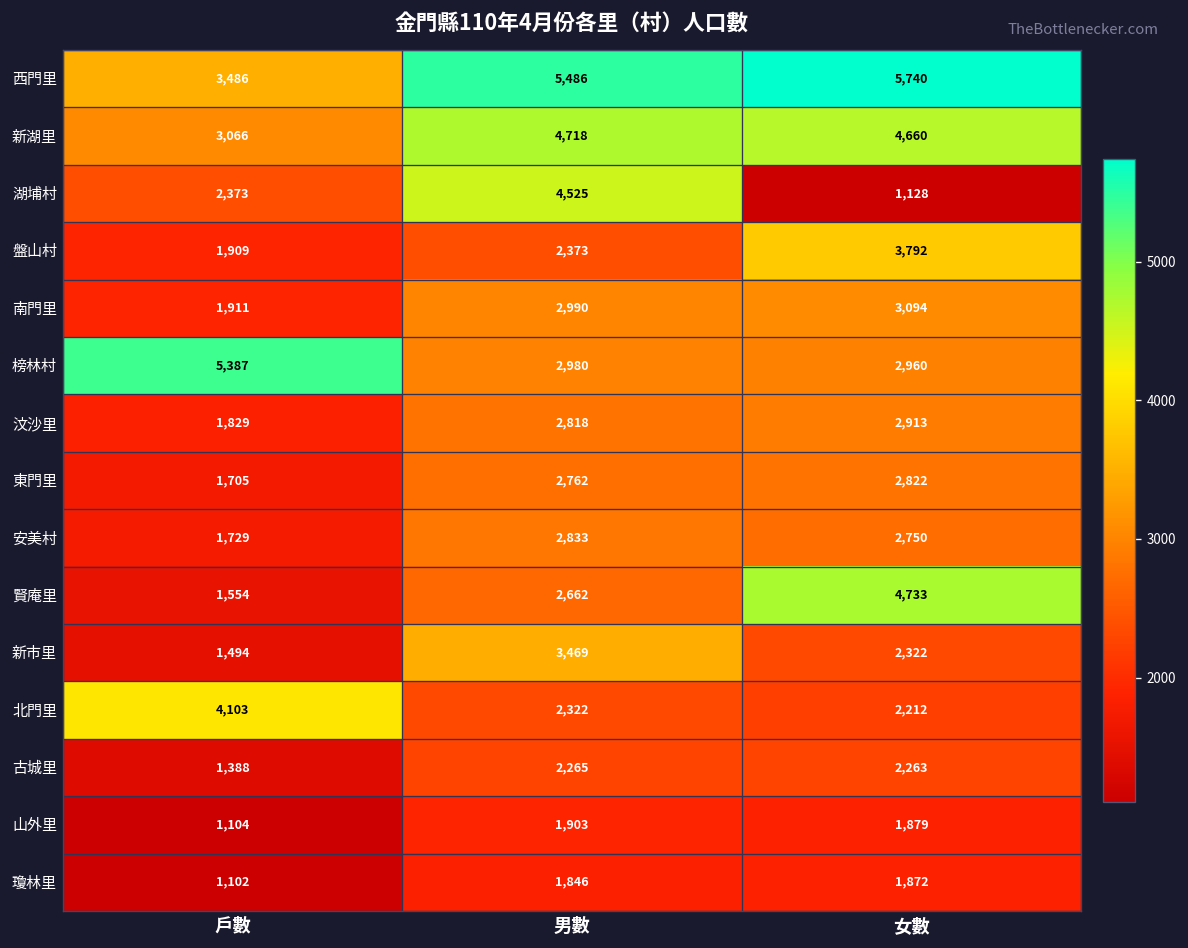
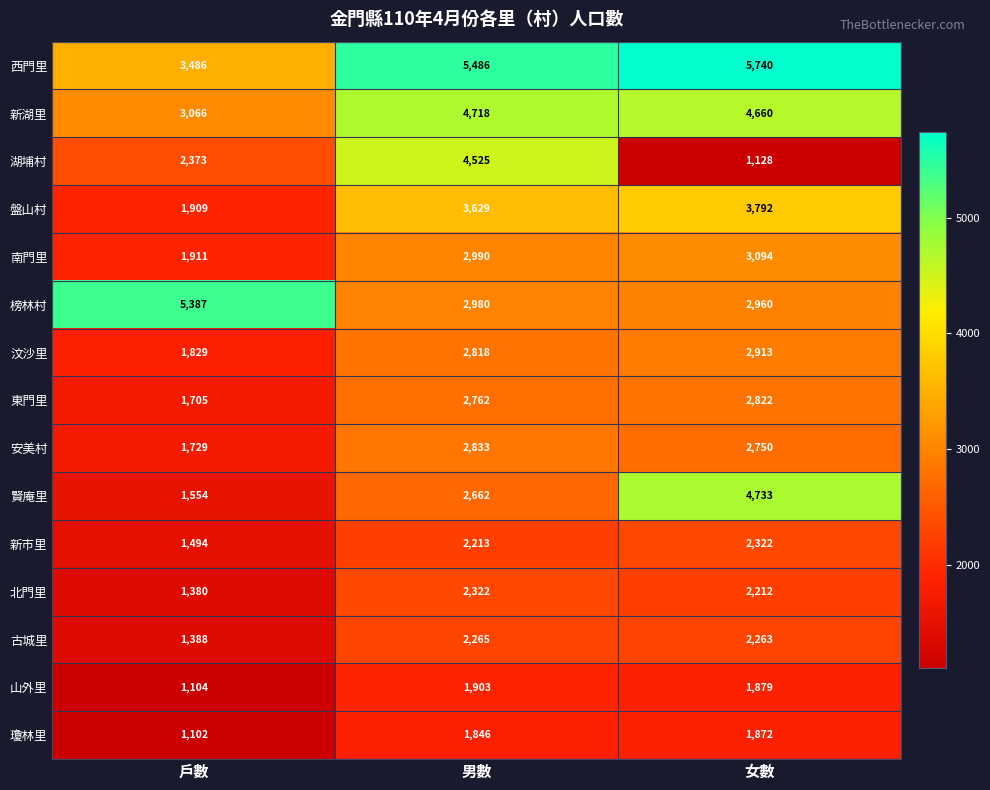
  {
    "西門里": {
      "戶數": "3,486",
      "男數": "5,486",
      "女數": "5,740"
    },
    "新湖里": {
      "戶數": "3,066",
      "男數": "4,718",
      "女數": "4,660"
    },
    "湖埔村": {
      "戶數": "2,373",
      "男數": "4,525",
      "女數": "1,128"
    },
    "盤山村": {
      "戶數": "1,909",
-     "男數": "2,373",
+     "男數": "3,629",
      "女數": "3,792"
    },
    "南門里": {
      "戶數": "1,911",
      "男數": "2,990",
      "女數": "3,094"
    },
    "榜林村": {
      "戶數": "5,387",
      "男數": "2,980",
      "女數": "2,960"
    },
    "汶沙里": {
      "戶數": "1,829",
      "男數": "2,818",
      "女數": "2,913"
    },
    "東門里": {
      "戶數": "1,705",
      "男數": "2,762",
      "女數": "2,822"
    },
    "安美村": {
      "戶數": "1,729",
      "男數": "2,833",
      "女數": "2,750"
    },
    "賢庵里": {
      "戶數": "1,554",
      "男數": "2,662",
      "女數": "4,733"
    },
    "新市里": {
      "戶數": "1,494",
-     "男數": "3,469",
+     "男數": "2,213",
      "女數": "2,322"
    },
    "北門里": {
-     "戶數": "4,103",
+     "戶數": "1,380",
      "男數": "2,322",
      "女數": "2,212"
    },
    "古城里": {
      "戶數": "1,388",
      "男數": "2,265",
      "女數": "2,263"
    },
    "山外里": {
      "戶數": "1,104",
      "男數": "1,903",
      "女數": "1,879"
    },
    "瓊林里": {
      "戶數": "1,102",
      "男數": "1,846",
      "女數": "1,872"
    }
  }
